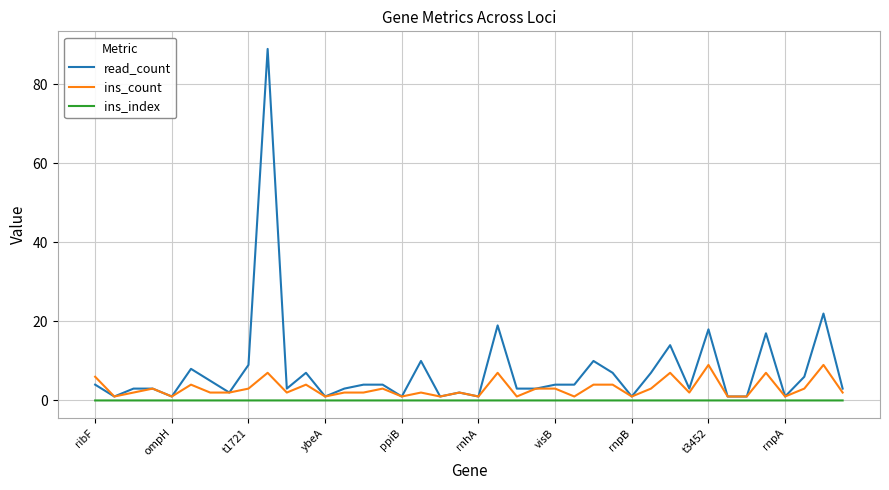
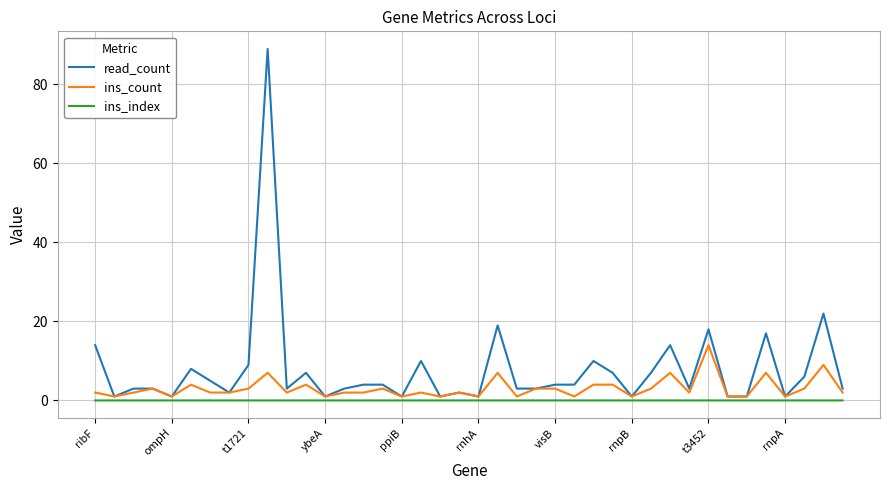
  {
    "read_count": {
-     "ribF": 4,
+     "ribF": 14,
      "t1721": 9,
      "visB": 4,
      "t3452": 18
    },
    "ins_count": {
-     "ribF": 6,
+     "ribF": 2,
      "t1721": 3,
      "visB": 3,
-     "t3452": 9
+     "t3452": 14
    },
    "ins_index": {
      "ribF": 0,
      "ompH": 0,
      "t1721": 0,
      "ybeA": 0,
      "ppiB": 0,
      "rnhA": 0,
      "visB": 0,
      "rnpB": 0,
      "t3452": 0,
      "rnpA": 0
    }
  }
